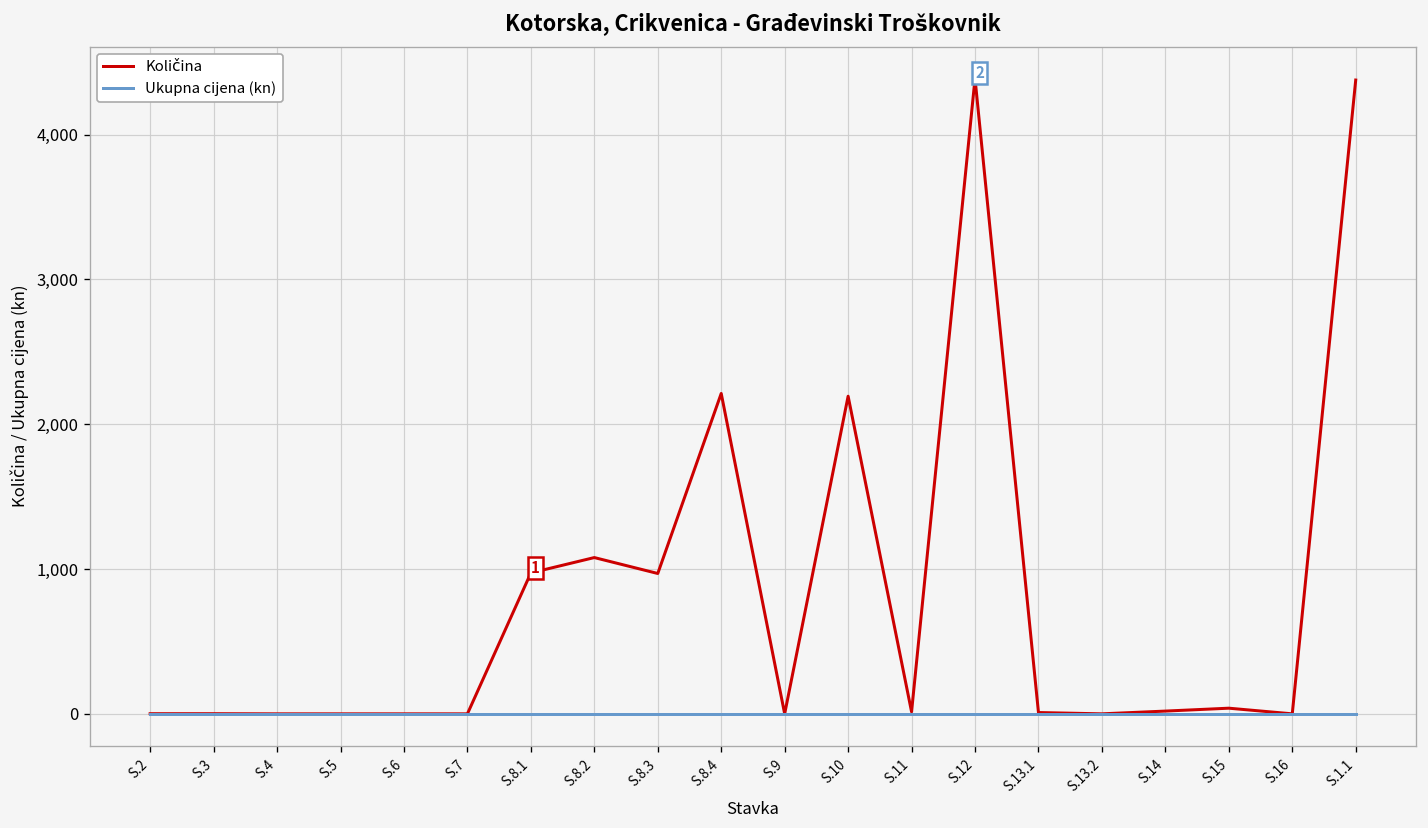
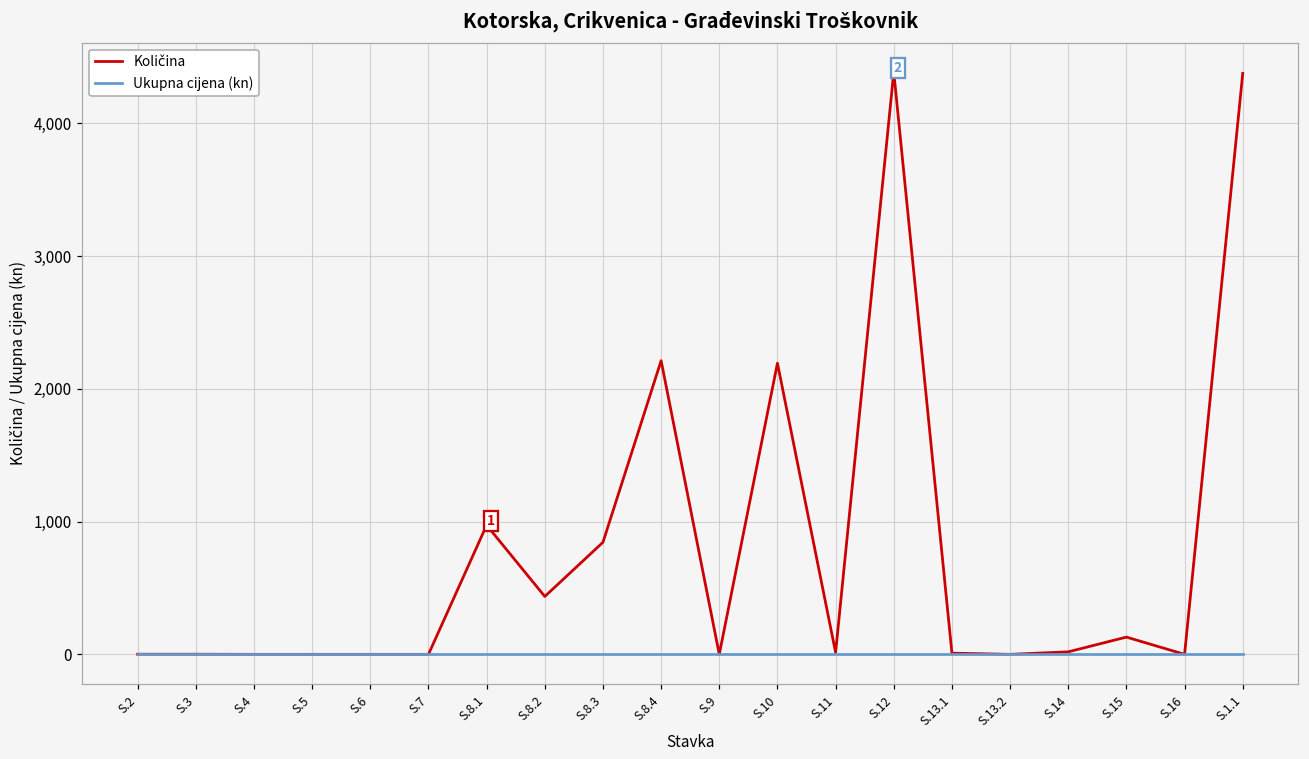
  {
    "Količina": {
-     "S.8.2": "1,080",
-     "S.8.3": "970",
+     "S.8.2": "440",
+     "S.8.3": "850",
      "S.8.4": "2,210",
      "S.10": "2,190",
-     "S.15": "40",
+     "S.15": "130",
      "S.1.1": "4,380"
    },
    "Ukupna cijena (kn)": {
      "S.8.1": "0",
      "S.8.2": "0",
      "S.8.3": "0",
      "S.8.4": "0",
      "S.10": "0",
      "S.12": "0",
      "S.15": "0",
      "S.1.1": "0"
    }
  }
